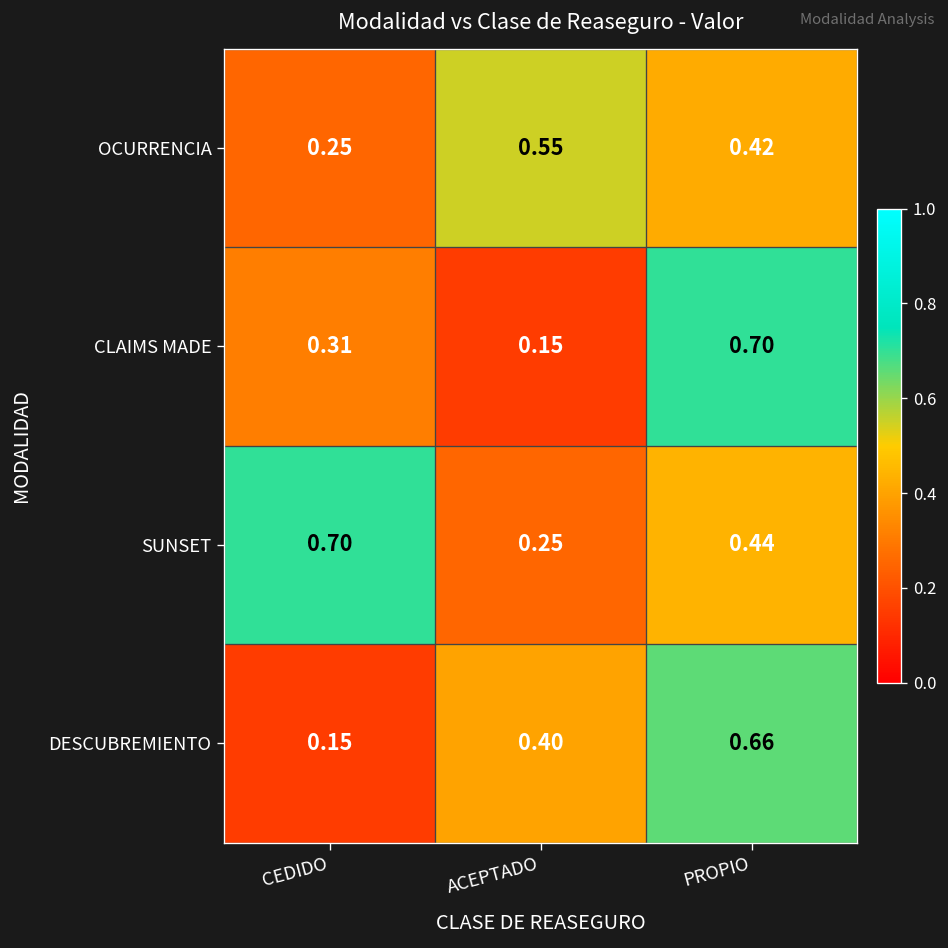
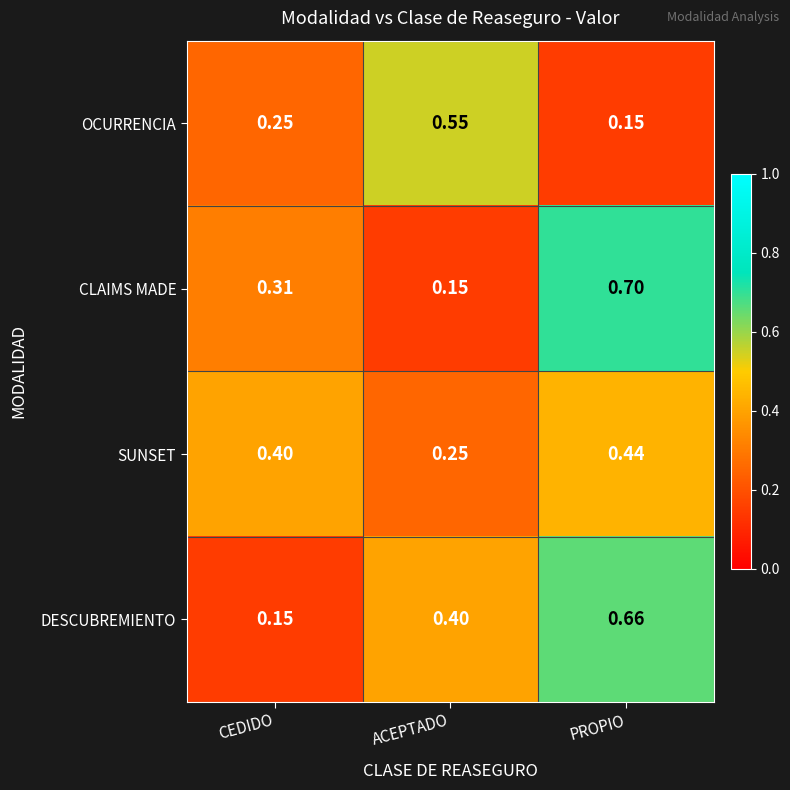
  {
    "OCURRENCIA": {
      "CEDIDO": 0.25,
      "ACEPTADO": 0.55,
-     "PROPIO": 0.42
+     "PROPIO": 0.15
    },
    "CLAIMS MADE": {
      "CEDIDO": 0.31,
      "ACEPTADO": 0.15,
      "PROPIO": 0.70
    },
    "SUNSET": {
-     "CEDIDO": 0.70,
+     "CEDIDO": 0.40,
      "ACEPTADO": 0.25,
      "PROPIO": 0.44
    },
    "DESCUBREMIENTO": {
      "CEDIDO": 0.15,
      "ACEPTADO": 0.40,
      "PROPIO": 0.66
    }
  }
